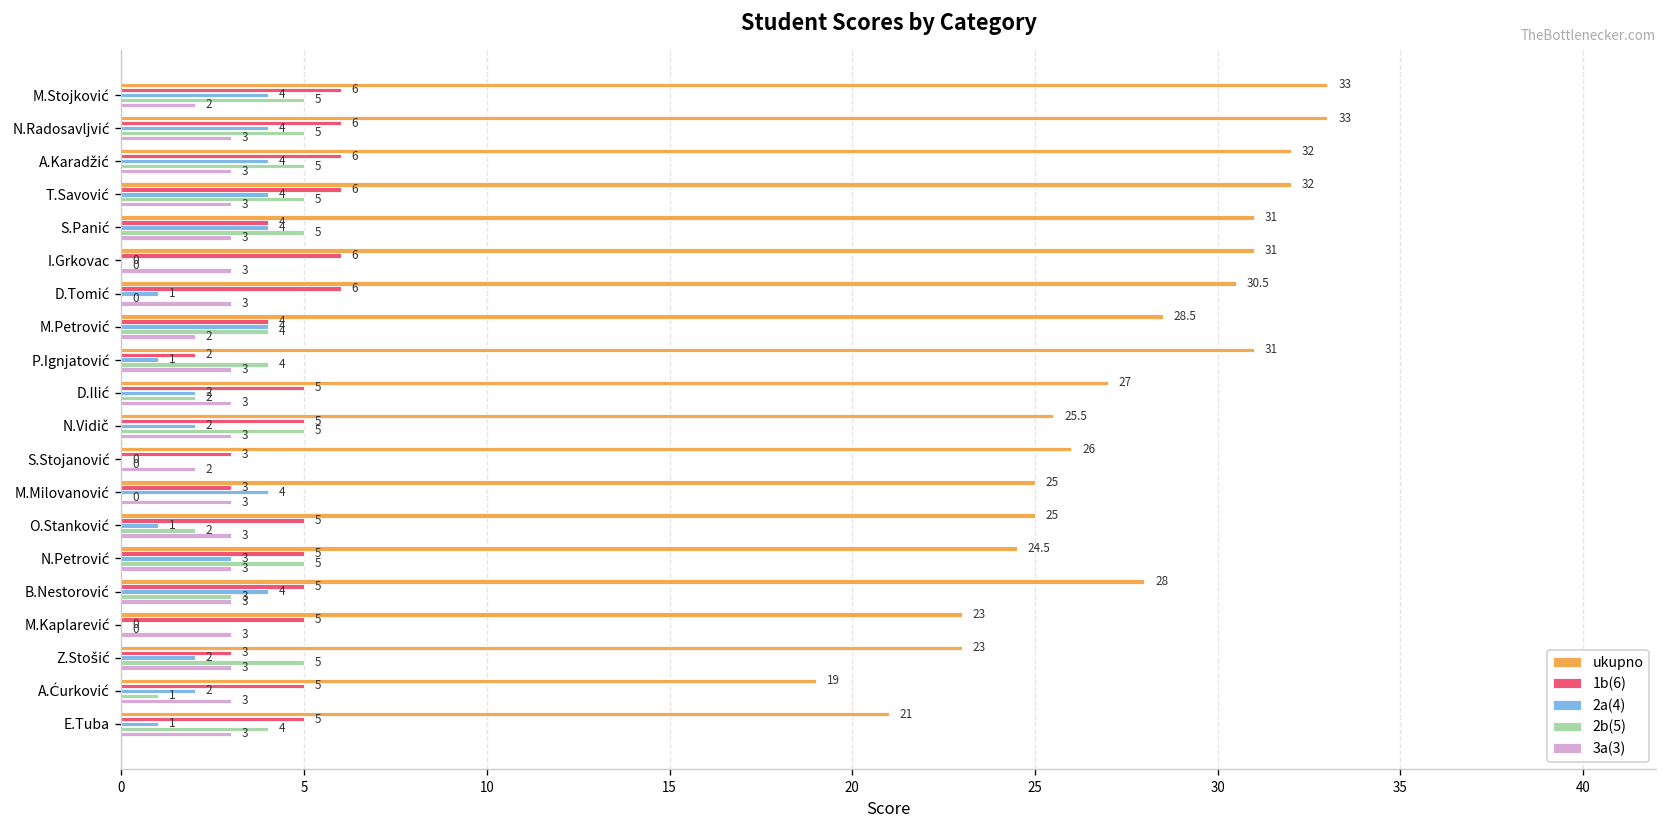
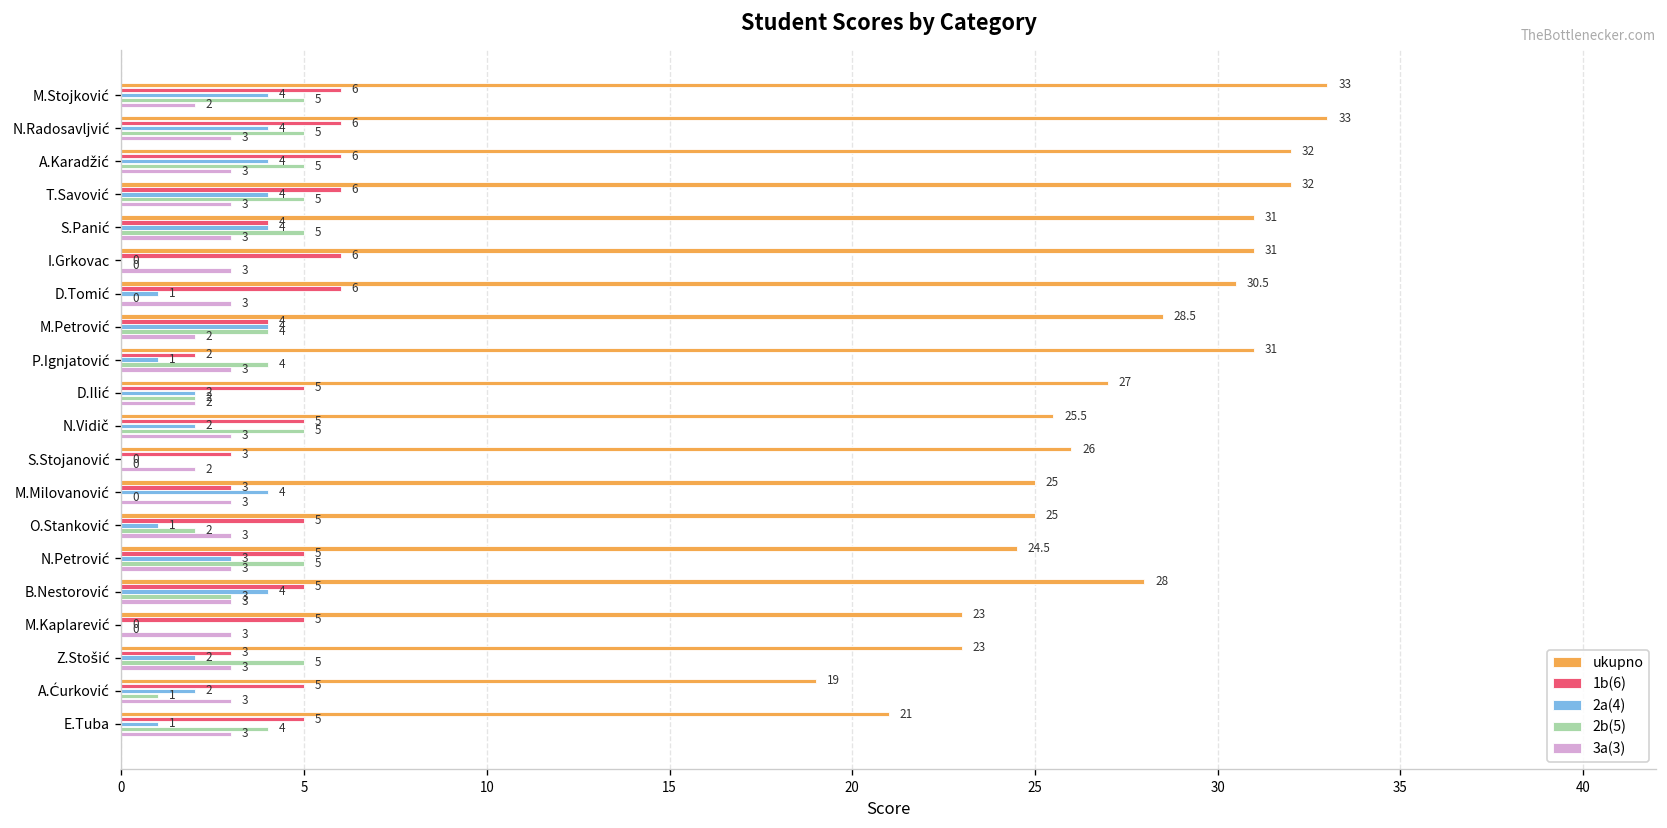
  {
    "ukupno": {
      "M.Stojković": 33,
      "N.Radosavljvić": 33,
      "A.Karadžić": 32,
      "T.Savović": 32,
      "S.Panić": 31,
      "I.Grkovac": 31,
      "D.Tomić": 30.5,
      "M.Petrović": 28.5,
      "P.Ignjatović": 31,
      "D.Ilić": 27,
      "N.Vidič": 25.5,
      "S.Stojanović": 26,
      "M.Milovanović": 25,
      "O.Stanković": 25,
      "N.Petrović": 24.5,
      "B.Nestorović": 28,
      "M.Kaplarević": 23,
      "Z.Stošić": 23,
      "A.Ćurković": 19,
      "E.Tuba": 21
    },
    "1b(6)": {
      "M.Stojković": 6,
      "N.Radosavljvić": 6,
      "A.Karadžić": 6,
      "T.Savović": 6,
      "I.Grkovac": 6,
      "D.Tomić": 6,
      "P.Ignjatović": 2,
      "D.Ilić": 5,
      "S.Stojanović": 3,
      "M.Milovanović": 3,
      "O.Stanković": 5,
      "B.Nestorović": 5,
      "M.Kaplarević": 5,
      "Z.Stošić": 3,
      "A.Ćurković": 5,
      "E.Tuba": 5
    },
    "2a(4)": {
      "M.Stojković": 4,
      "N.Radosavljvić": 4,
      "A.Karadžić": 4,
      "T.Savović": 4,
      "D.Tomić": 1,
      "P.Ignjatović": 1,
      "N.Vidič": 2,
      "M.Milovanović": 4,
      "O.Stanković": 1,
      "B.Nestorović": 4,
      "Z.Stošić": 2,
      "A.Ćurković": 2,
      "E.Tuba": 1
    },
    "2b(5)": {
      "M.Stojković": 5,
      "N.Radosavljvić": 5,
      "A.Karadžić": 5,
      "T.Savović": 5,
      "S.Panić": 5,
      "D.Tomić": 0,
      "P.Ignjatović": 4,
      "M.Milovanović": 0,
      "O.Stanković": 2,
      "Z.Stošić": 5,
      "A.Ćurković": 1,
      "E.Tuba": 4
    },
    "3a(3)": {
      "M.Stojković": 2,
      "N.Radosavljvić": 3,
      "A.Karadžić": 3,
      "T.Savović": 3,
      "S.Panić": 3,
      "I.Grkovac": 3,
      "D.Tomić": 3,
      "M.Petrović": 2,
      "P.Ignjatović": 3,
-     "D.Ilić": 3,
+     "D.Ilić": 2,
      "N.Vidič": 3,
      "S.Stojanović": 2,
      "M.Milovanović": 3,
      "O.Stanković": 3,
      "M.Kaplarević": 3,
      "Z.Stošić": 3,
      "A.Ćurković": 3,
      "E.Tuba": 3
    }
  }
